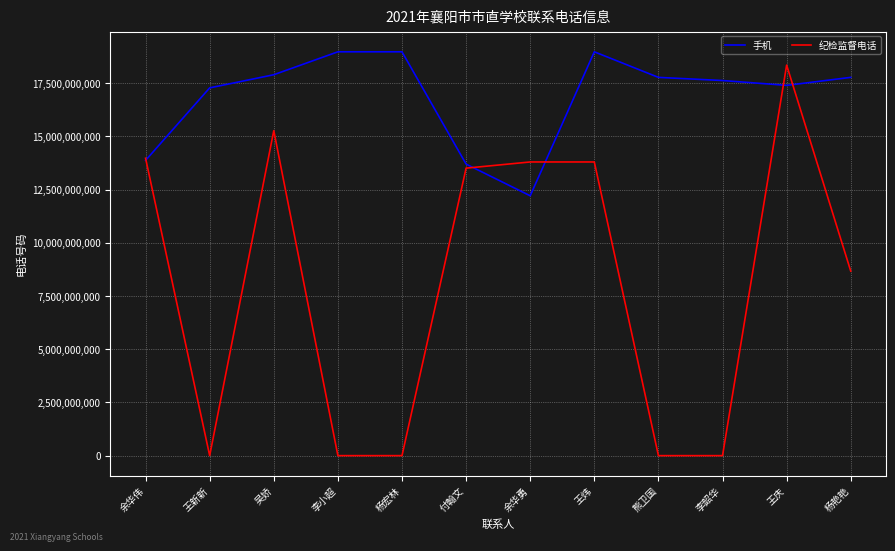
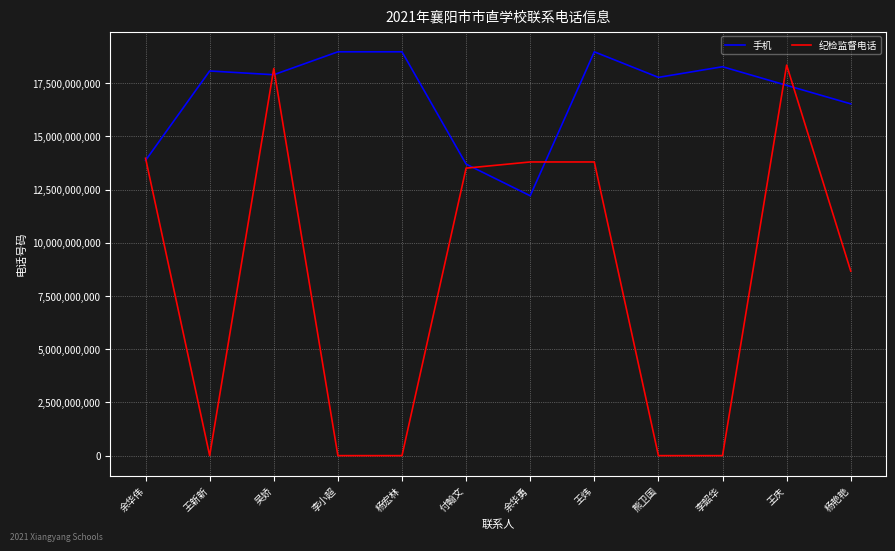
  {
    "手机": {
-     "王新新": "17,300,000,000",
+     "王新新": "18,100,000,000",
      "吴娇": "17,900,000,000",
      "李小超": "19,000,000,000",
      "杨宏林": "19,000,000,000",
      "付翰文": "13,700,000,000",
      "余华勇": "12,200,000,000",
      "王炜": "19,000,000,000",
      "熊卫国": "17,800,000,000",
-     "李韶华": "17,600,000,000",
+     "李韶华": "18,300,000,000",
      "王庆": "17,400,000,000",
-     "杨艳艳": "17,800,000,000"
+     "杨艳艳": "16,500,000,000"
    },
    "纪检监督电话": {
      "王新新": "0",
-     "吴娇": "15,300,000,000",
+     "吴娇": "18,200,000,000",
      "李小超": "0",
      "杨宏林": "0",
      "付翰文": "13,500,000,000",
      "余华勇": "13,800,000,000",
      "王炜": "13,800,000,000",
      "熊卫国": "0",
      "李韶华": "0",
      "王庆": "18,300,000,000",
      "杨艳艳": "8,700,000,000"
    }
  }
